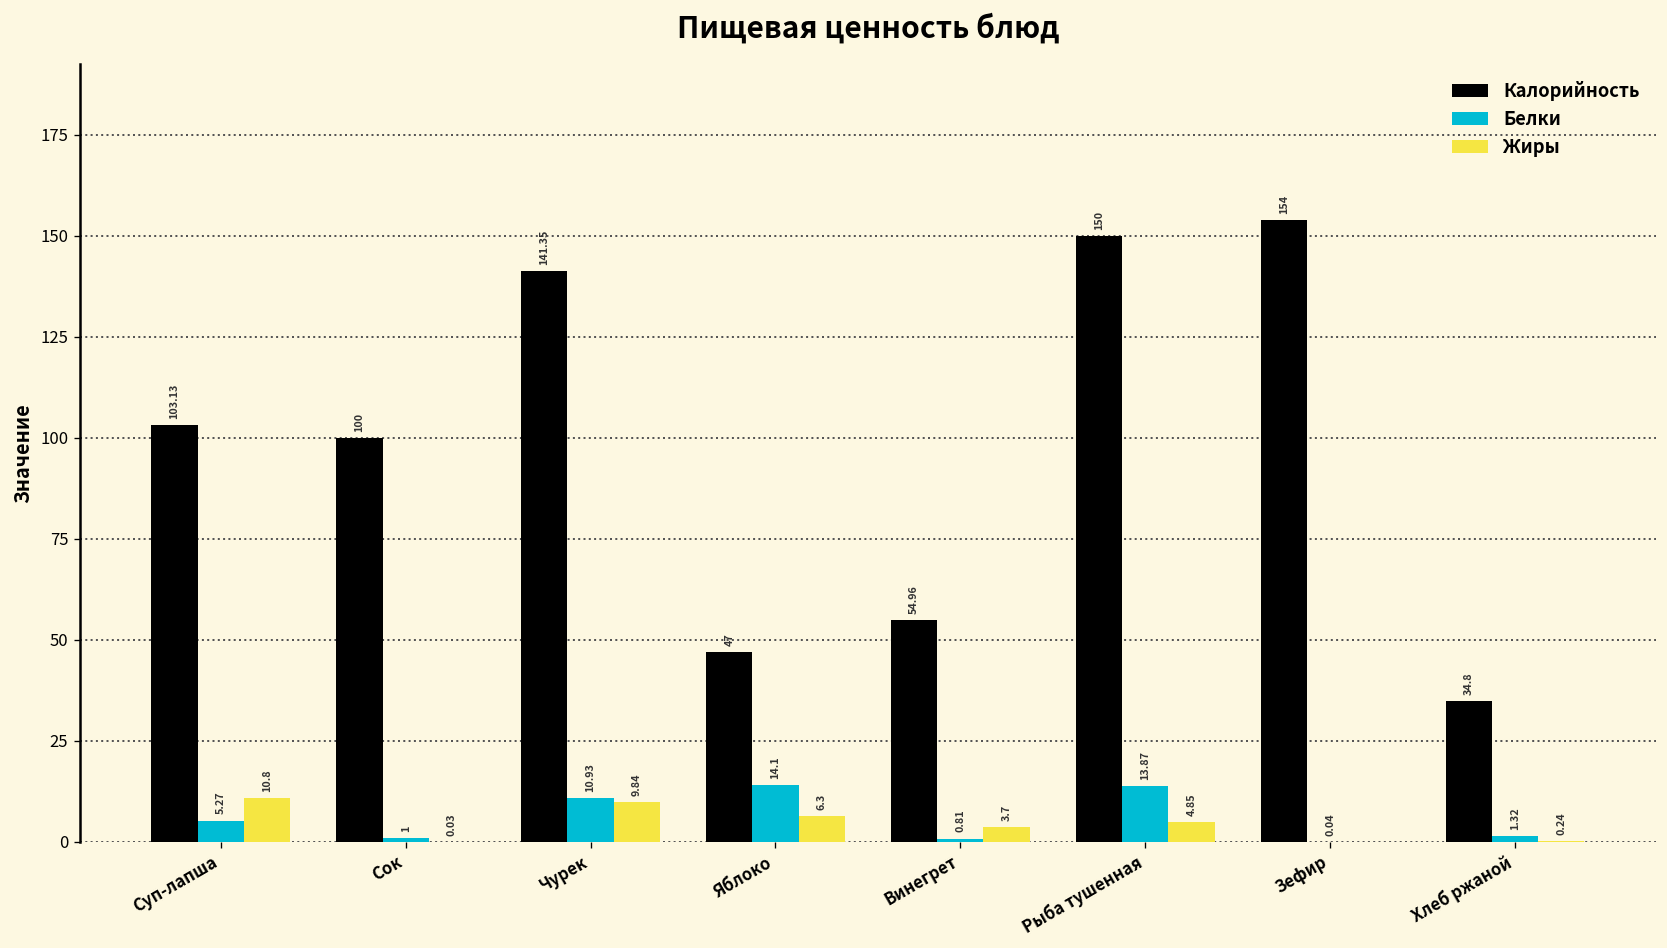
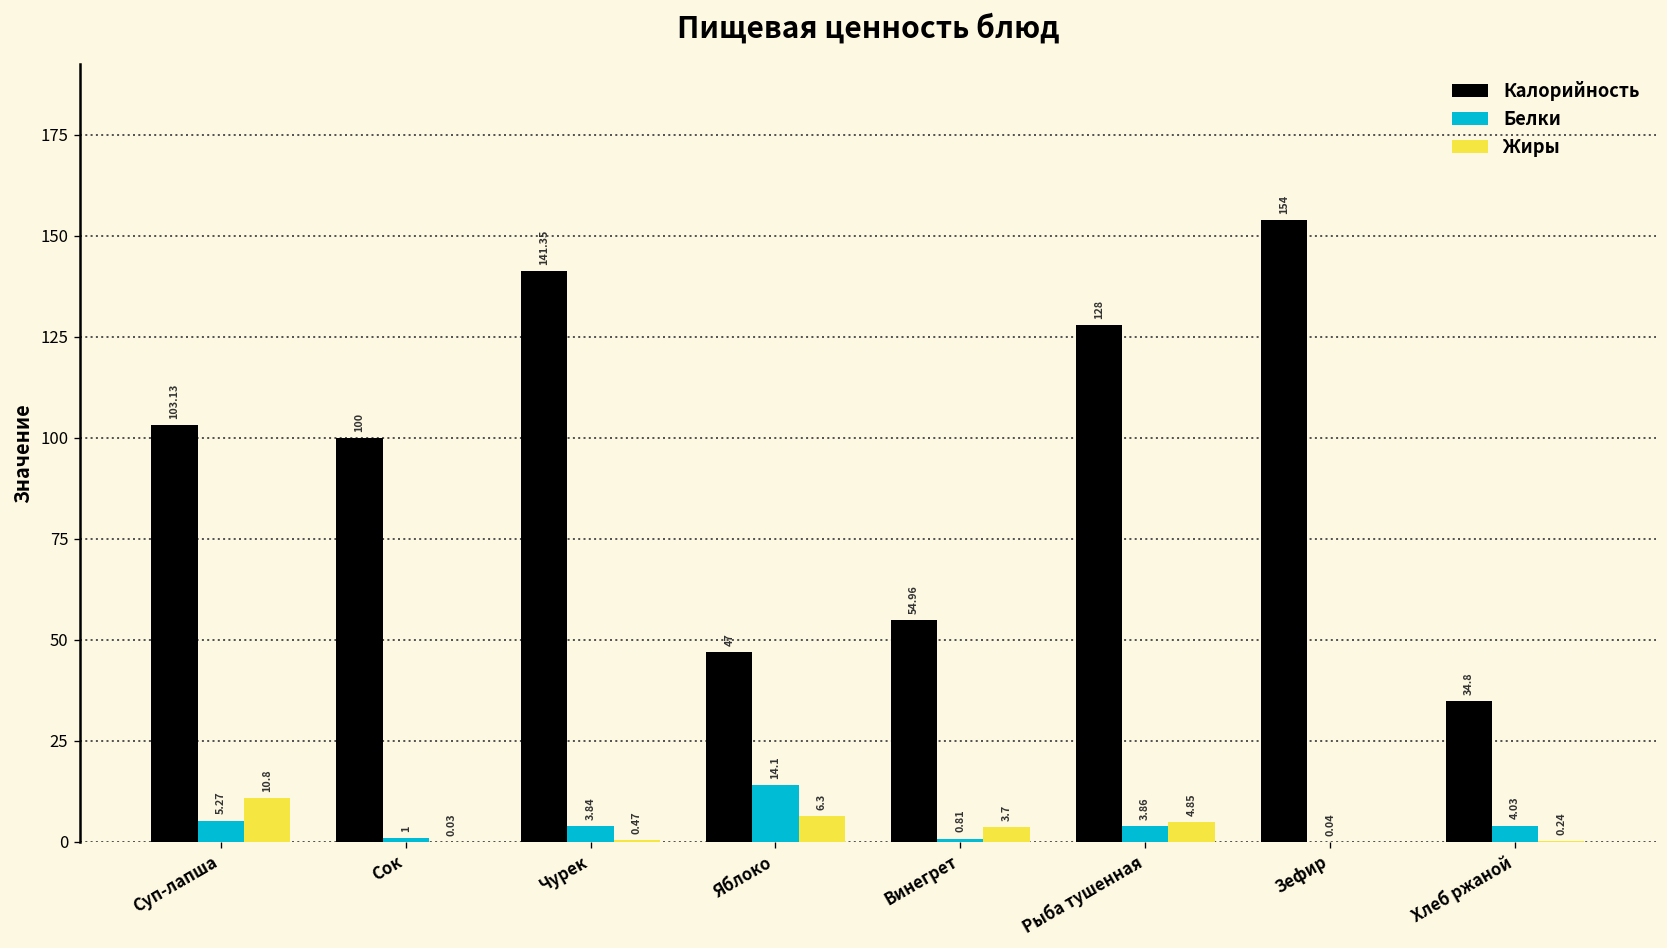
  {
    "Калорийность": {
      "Суп-лапша": 103.13,
      "Сок": 100,
      "Чурек": 141.35,
      "Яблоко": 47,
      "Винегрет": 54.96,
-     "Рыба тушенная": 150,
+     "Рыба тушенная": 128,
      "Зефир": 154,
      "Хлеб ржаной": 34.8
    },
    "Белки": {
      "Суп-лапша": 5.27,
      "Сок": 1,
-     "Чурек": 10.93,
+     "Чурек": 3.84,
      "Яблоко": 14.1,
      "Винегрет": 0.81,
-     "Рыба тушенная": 13.87,
+     "Рыба тушенная": 3.86,
      "Зефир": 0.04,
-     "Хлеб ржаной": 1.32
+     "Хлеб ржаной": 4.03
    },
    "Жиры": {
      "Суп-лапша": 10.8,
      "Сок": 0.03,
-     "Чурек": 9.84,
+     "Чурек": 0.47,
      "Яблоко": 6.3,
      "Винегрет": 3.7,
      "Рыба тушенная": 4.85,
      "Хлеб ржаной": 0.24
    }
  }
